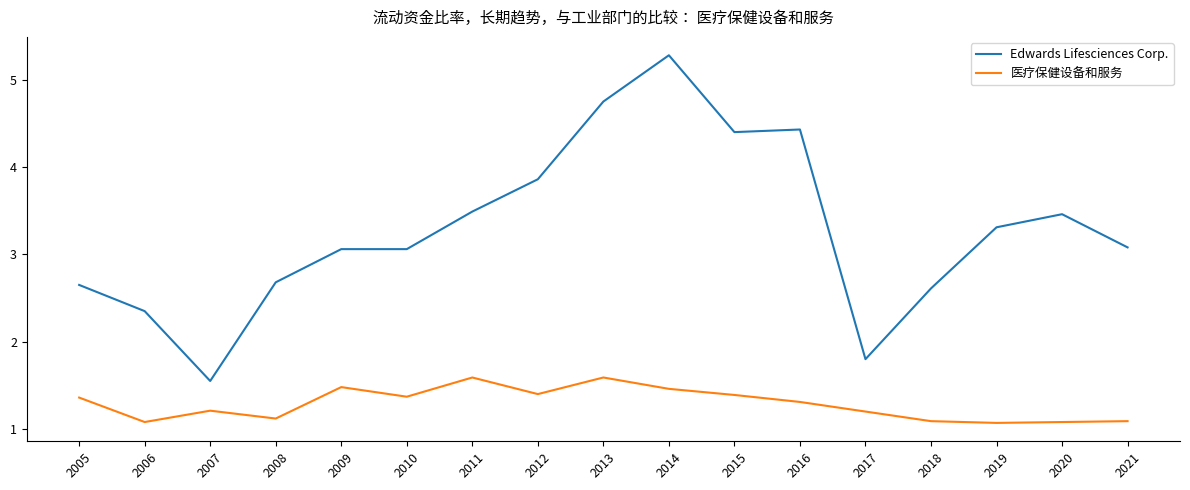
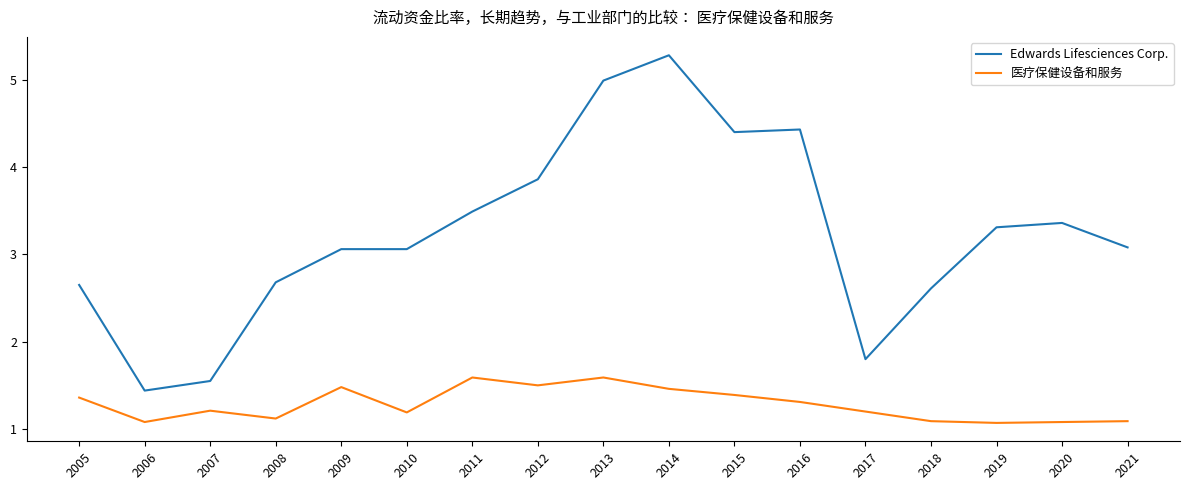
  {
    "Edwards Lifesciences Corp.": {
      "2005": 2.7,
-     "2006": 2.4,
+     "2006": 1.4,
      "2007": 1.6,
      "2008": 2.7,
      "2009": 3.1,
      "2010": 3.1,
      "2011": 3.5,
      "2012": 3.9,
-     "2013": 4.8,
+     "2013": 5.0,
      "2014": 5.3,
      "2015": 4.4,
      "2016": 4.4,
      "2017": 1.8,
      "2018": 2.6,
      "2019": 3.3,
-     "2020": 3.5,
+     "2020": 3.4,
      "2021": 3.1
    },
    "医疗保健设备和服务": {
      "2005": 1.4,
      "2006": 1.1,
      "2007": 1.2,
      "2008": 1.1,
      "2009": 1.5,
-     "2010": 1.4,
+     "2010": 1.2,
      "2011": 1.6,
-     "2012": 1.4,
+     "2012": 1.5,
      "2013": 1.6,
      "2014": 1.5,
      "2015": 1.4,
      "2016": 1.3,
      "2017": 1.2,
      "2018": 1.1,
      "2019": 1.1,
      "2020": 1.1,
      "2021": 1.1
    }
  }
